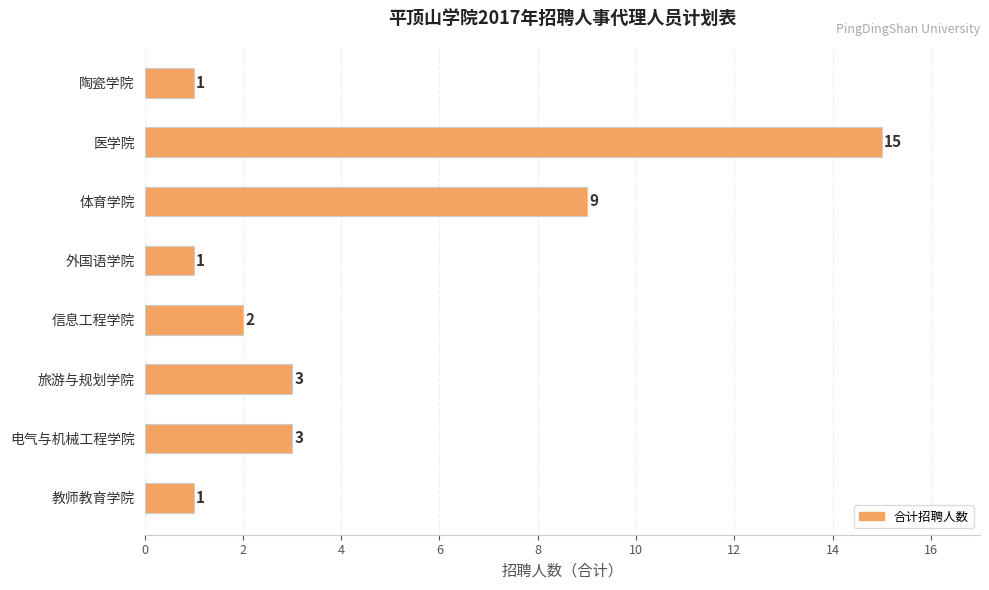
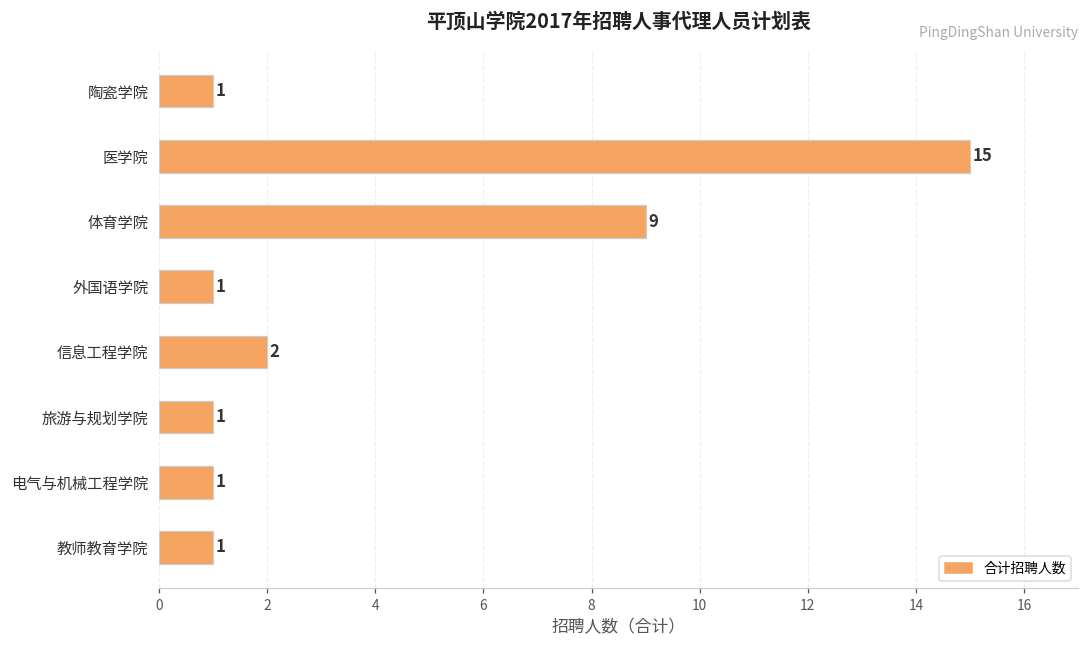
  {
    "陶瓷学院": 1,
    "医学院": 15,
    "体育学院": 9,
    "外国语学院": 1,
    "信息工程学院": 2,
-   "旅游与规划学院": 3,
-   "电气与机械工程学院": 3,
+   "旅游与规划学院": 1,
+   "电气与机械工程学院": 1,
    "教师教育学院": 1
  }
